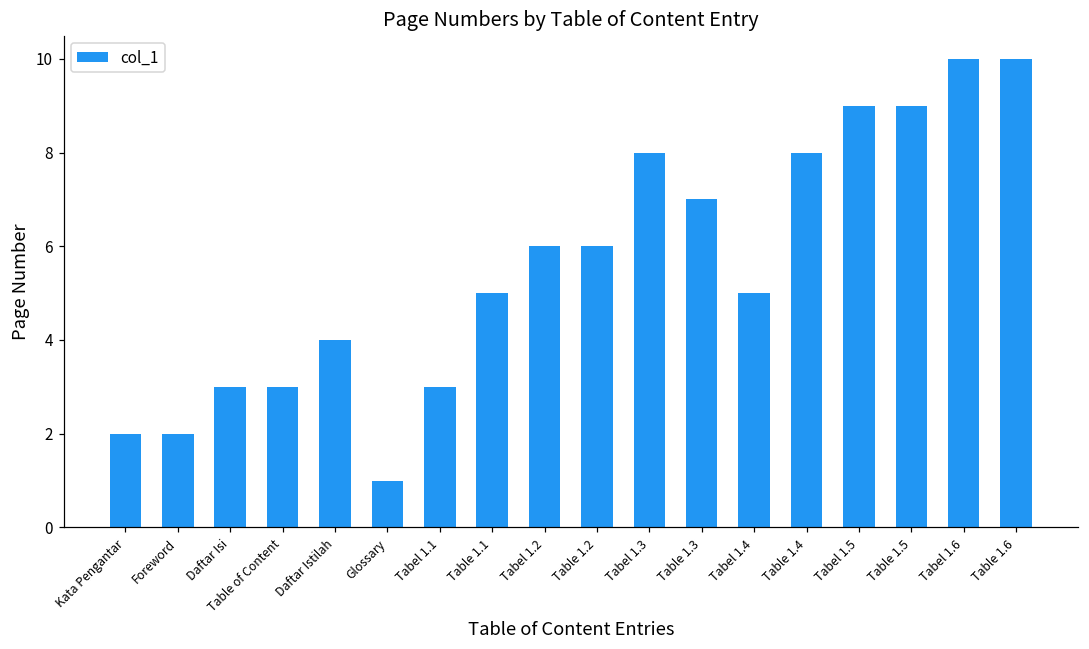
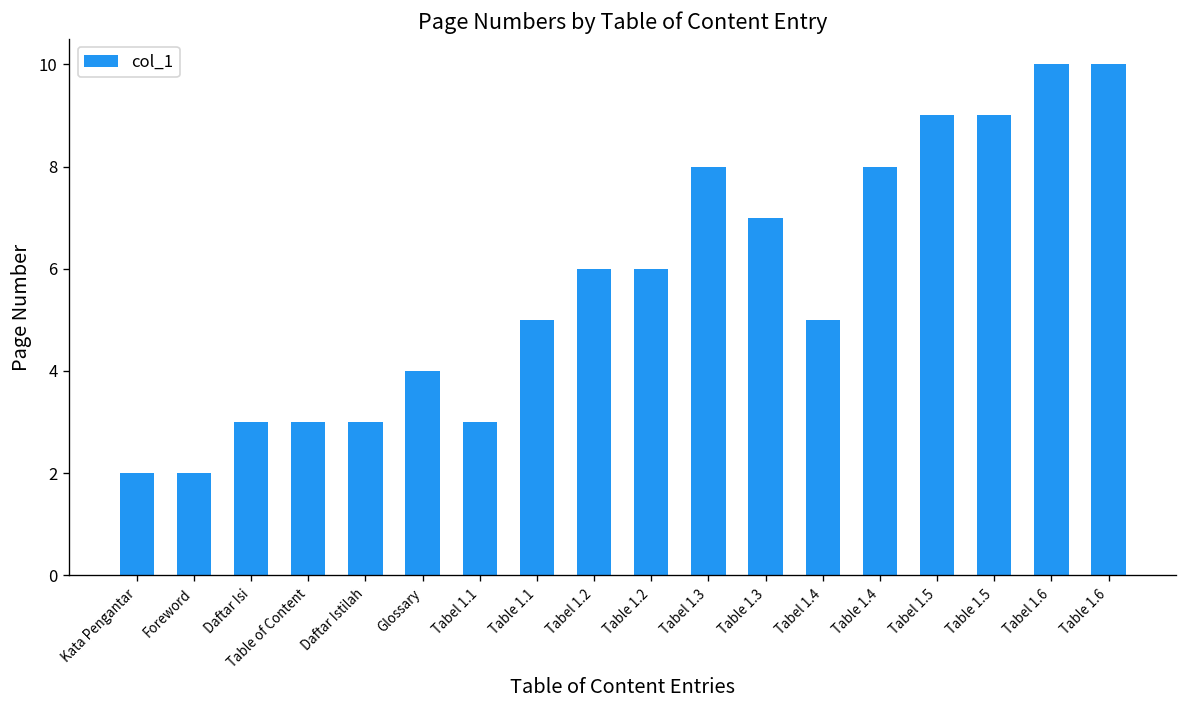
  {
    "Kata Pengantar": 2,
    "Foreword": 2,
    "Daftar Isi": 3,
    "Table of Content": 3,
-   "Daftar Istilah": 4,
-   "Glossary": 1,
+   "Daftar Istilah": 3,
+   "Glossary": 4,
    "Tabel 1.1": 3,
    "Table 1.1": 5,
    "Tabel 1.2": 6,
    "Table 1.2": 6,
    "Tabel 1.3": 8,
    "Table 1.3": 7,
    "Tabel 1.4": 5,
    "Table 1.4": 8,
    "Tabel 1.5": 9,
    "Table 1.5": 9,
    "Tabel 1.6": 10,
    "Table 1.6": 10
  }
